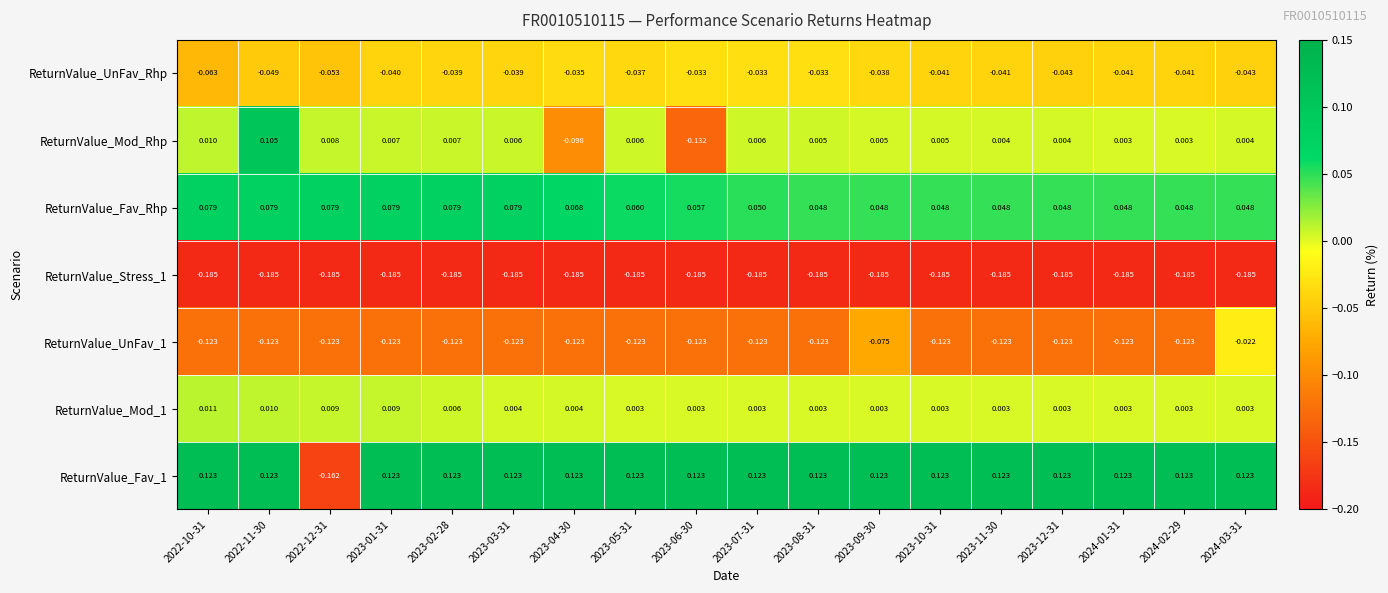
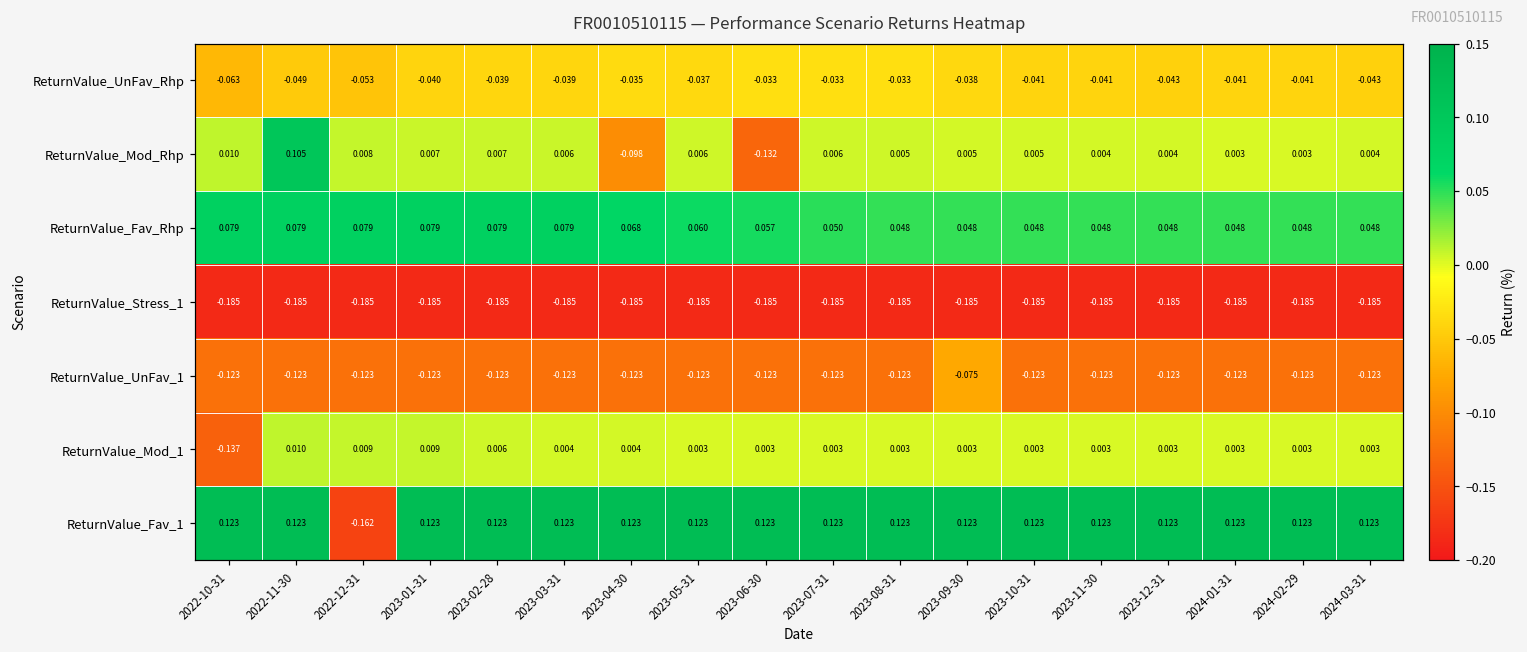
  {
    "ReturnValue_UnFav_Rhp": {
      "2022-10-31": -0.063,
      "2022-11-30": -0.049,
      "2022-12-31": -0.053,
      "2023-01-31": -0.040,
      "2023-02-28": -0.039,
      "2023-03-31": -0.039,
      "2023-04-30": -0.035,
      "2023-05-31": -0.037,
      "2023-06-30": -0.033,
      "2023-07-31": -0.033,
      "2023-08-31": -0.033,
      "2023-09-30": -0.038,
      "2023-10-31": -0.041,
      "2023-11-30": -0.041,
      "2023-12-31": -0.043,
      "2024-01-31": -0.041,
      "2024-02-29": -0.041,
      "2024-03-31": -0.043
    },
    "ReturnValue_Mod_Rhp": {
      "2022-10-31": 0.010,
      "2022-11-30": 0.105,
      "2022-12-31": 0.008,
      "2023-01-31": 0.007,
      "2023-02-28": 0.007,
      "2023-03-31": 0.006,
      "2023-04-30": -0.098,
      "2023-05-31": 0.006,
      "2023-06-30": -0.132,
      "2023-07-31": 0.006,
      "2023-08-31": 0.005,
      "2023-09-30": 0.005,
      "2023-10-31": 0.005,
      "2023-11-30": 0.004,
      "2023-12-31": 0.004,
      "2024-01-31": 0.003,
      "2024-02-29": 0.003,
      "2024-03-31": 0.004
    },
    "ReturnValue_Fav_Rhp": {
      "2022-10-31": 0.079,
      "2022-11-30": 0.079,
      "2022-12-31": 0.079,
      "2023-01-31": 0.079,
      "2023-02-28": 0.079,
      "2023-03-31": 0.079,
      "2023-04-30": 0.068,
      "2023-05-31": 0.060,
      "2023-06-30": 0.057,
      "2023-07-31": 0.050,
      "2023-08-31": 0.048,
      "2023-09-30": 0.048,
      "2023-10-31": 0.048,
      "2023-11-30": 0.048,
      "2023-12-31": 0.048,
      "2024-01-31": 0.048,
      "2024-02-29": 0.048,
      "2024-03-31": 0.048
    },
    "ReturnValue_Stress_1": {
      "2022-10-31": -0.185,
      "2022-11-30": -0.185,
      "2022-12-31": -0.185,
      "2023-01-31": -0.185,
      "2023-02-28": -0.185,
      "2023-03-31": -0.185,
      "2023-04-30": -0.185,
      "2023-05-31": -0.185,
      "2023-06-30": -0.185,
      "2023-07-31": -0.185,
      "2023-08-31": -0.185,
      "2023-09-30": -0.185,
      "2023-10-31": -0.185,
      "2023-11-30": -0.185,
      "2023-12-31": -0.185,
      "2024-01-31": -0.185,
      "2024-02-29": -0.185,
      "2024-03-31": -0.185
    },
    "ReturnValue_UnFav_1": {
      "2022-10-31": -0.123,
      "2022-11-30": -0.123,
      "2022-12-31": -0.123,
      "2023-01-31": -0.123,
      "2023-02-28": -0.123,
      "2023-03-31": -0.123,
      "2023-04-30": -0.123,
      "2023-05-31": -0.123,
      "2023-06-30": -0.123,
      "2023-07-31": -0.123,
      "2023-08-31": -0.123,
      "2023-09-30": -0.075,
      "2023-10-31": -0.123,
      "2023-11-30": -0.123,
      "2023-12-31": -0.123,
      "2024-01-31": -0.123,
      "2024-02-29": -0.123,
-     "2024-03-31": -0.022
+     "2024-03-31": -0.123
    },
    "ReturnValue_Mod_1": {
-     "2022-10-31": 0.011,
+     "2022-10-31": -0.137,
      "2022-11-30": 0.010,
      "2022-12-31": 0.009,
      "2023-01-31": 0.009,
      "2023-02-28": 0.006,
      "2023-03-31": 0.004,
      "2023-04-30": 0.004,
      "2023-05-31": 0.003,
      "2023-06-30": 0.003,
      "2023-07-31": 0.003,
      "2023-08-31": 0.003,
      "2023-09-30": 0.003,
      "2023-10-31": 0.003,
      "2023-11-30": 0.003,
      "2023-12-31": 0.003,
      "2024-01-31": 0.003,
      "2024-02-29": 0.003,
      "2024-03-31": 0.003
    },
    "ReturnValue_Fav_1": {
      "2022-10-31": 0.123,
      "2022-11-30": 0.123,
      "2022-12-31": -0.162,
      "2023-01-31": 0.123,
      "2023-02-28": 0.123,
      "2023-03-31": 0.123,
      "2023-04-30": 0.123,
      "2023-05-31": 0.123,
      "2023-06-30": 0.123,
      "2023-07-31": 0.123,
      "2023-08-31": 0.123,
      "2023-09-30": 0.123,
      "2023-10-31": 0.123,
      "2023-11-30": 0.123,
      "2023-12-31": 0.123,
      "2024-01-31": 0.123,
      "2024-02-29": 0.123,
      "2024-03-31": 0.123
    }
  }
